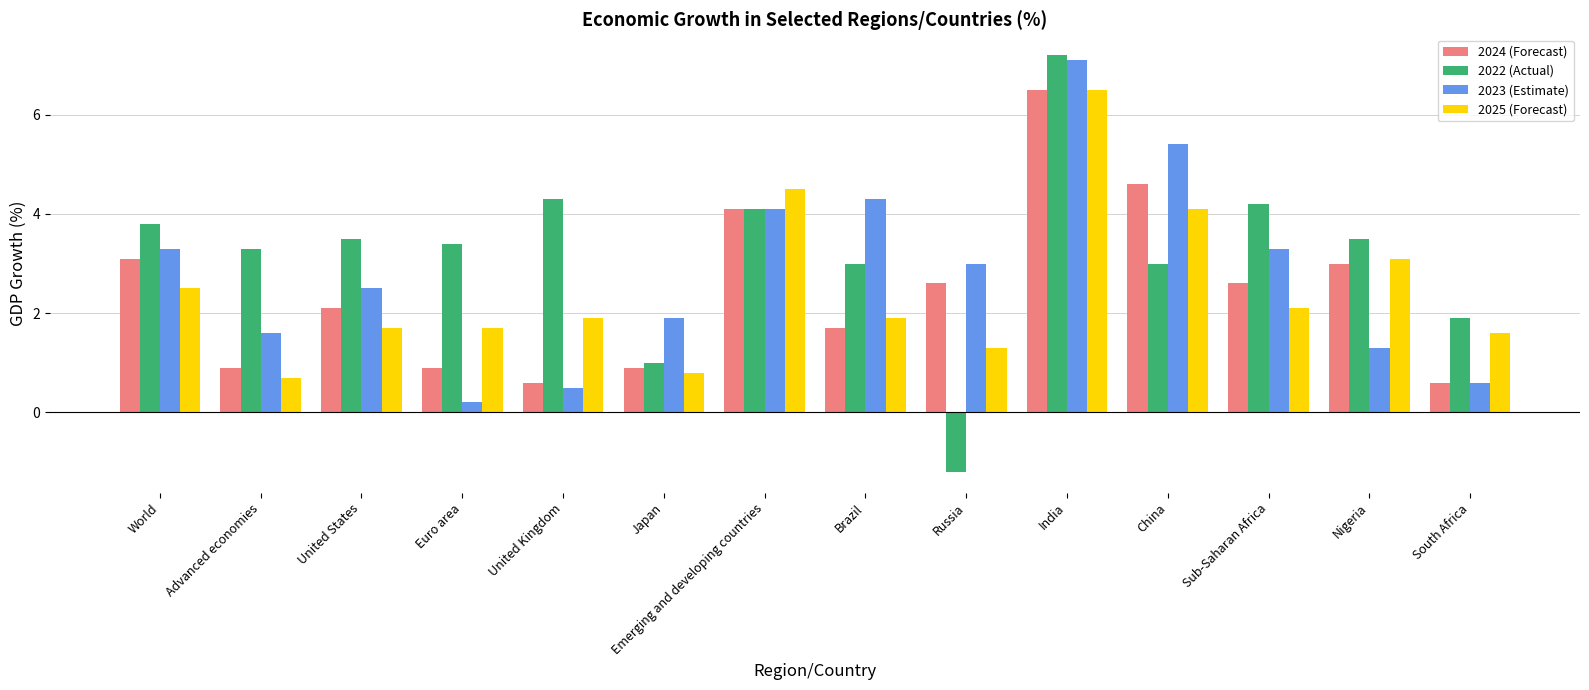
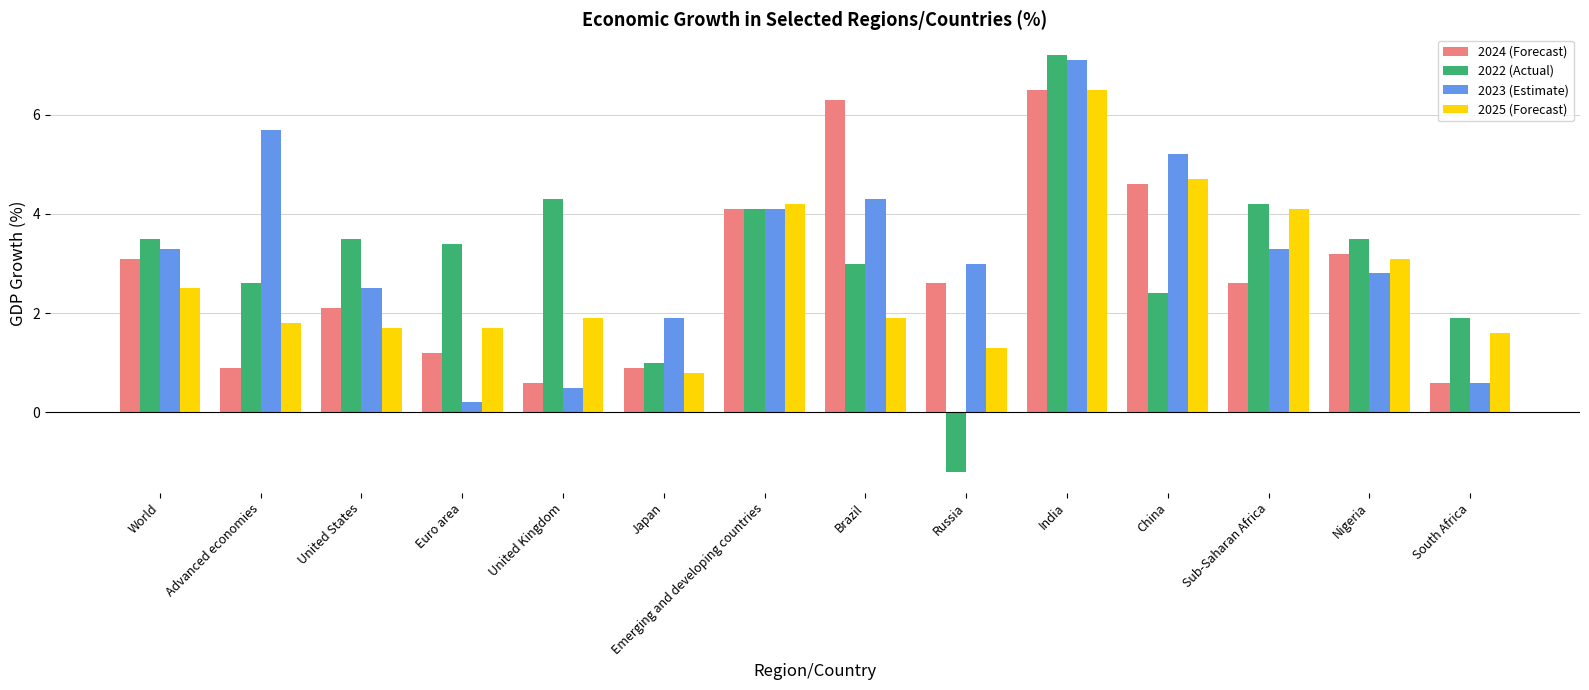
  {
    "2024 (Forecast)": {
      "World": 3.1,
      "Advanced economies": 0.9,
      "United States": 2.1,
-     "Euro area": 0.9,
+     "Euro area": 1.2,
      "United Kingdom": 0.6,
      "Japan": 0.9,
      "Emerging and developing countries": 4.1,
-     "Brazil": 1.7,
+     "Brazil": 6.3,
      "Russia": 2.6,
      "India": 6.5,
      "China": 4.6,
      "Sub-Saharan Africa": 2.6,
-     "Nigeria": 3.0,
+     "Nigeria": 3.2,
      "South Africa": 0.6
    },
    "2022 (Actual)": {
-     "World": 3.8,
-     "Advanced economies": 3.3,
+     "World": 3.5,
+     "Advanced economies": 2.6,
      "United States": 3.5,
      "Euro area": 3.4,
      "United Kingdom": 4.3,
      "Japan": 1.0,
      "Emerging and developing countries": 4.1,
      "Brazil": 3.0,
      "Russia": -1.2,
      "India": 7.2,
-     "China": 3.0,
+     "China": 2.4,
      "Sub-Saharan Africa": 4.2,
      "Nigeria": 3.5,
      "South Africa": 1.9
    },
    "2023 (Estimate)": {
      "World": 3.3,
-     "Advanced economies": 1.6,
+     "Advanced economies": 5.7,
      "United States": 2.5,
      "Euro area": 0.2,
      "United Kingdom": 0.5,
      "Japan": 1.9,
      "Emerging and developing countries": 4.1,
      "Brazil": 4.3,
      "Russia": 3.0,
      "India": 7.1,
-     "China": 5.4,
+     "China": 5.2,
      "Sub-Saharan Africa": 3.3,
-     "Nigeria": 1.3,
+     "Nigeria": 2.8,
      "South Africa": 0.6
    },
    "2025 (Forecast)": {
      "World": 2.5,
-     "Advanced economies": 0.7,
+     "Advanced economies": 1.8,
      "United States": 1.7,
      "Euro area": 1.7,
      "United Kingdom": 1.9,
      "Japan": 0.8,
-     "Emerging and developing countries": 4.5,
+     "Emerging and developing countries": 4.2,
      "Brazil": 1.9,
      "Russia": 1.3,
      "India": 6.5,
-     "China": 4.1,
-     "Sub-Saharan Africa": 2.1,
+     "China": 4.7,
+     "Sub-Saharan Africa": 4.1,
      "Nigeria": 3.1,
      "South Africa": 1.6
    }
  }
